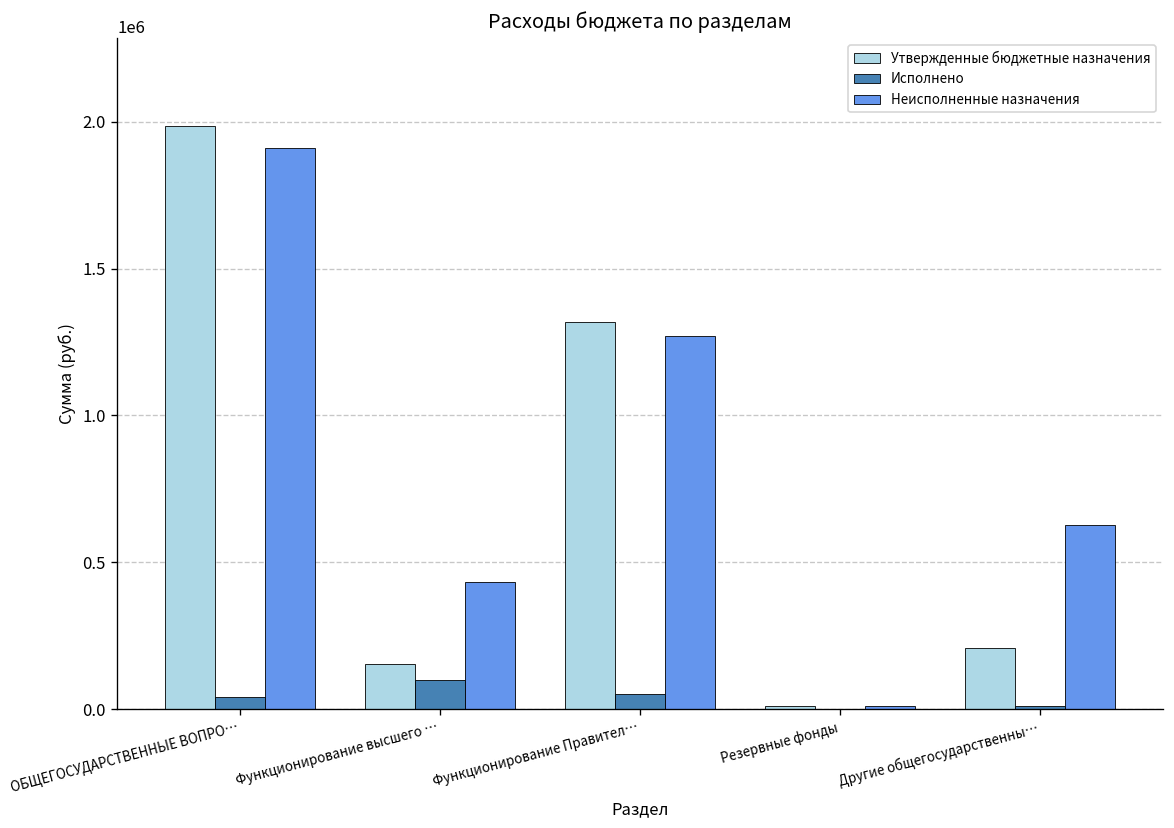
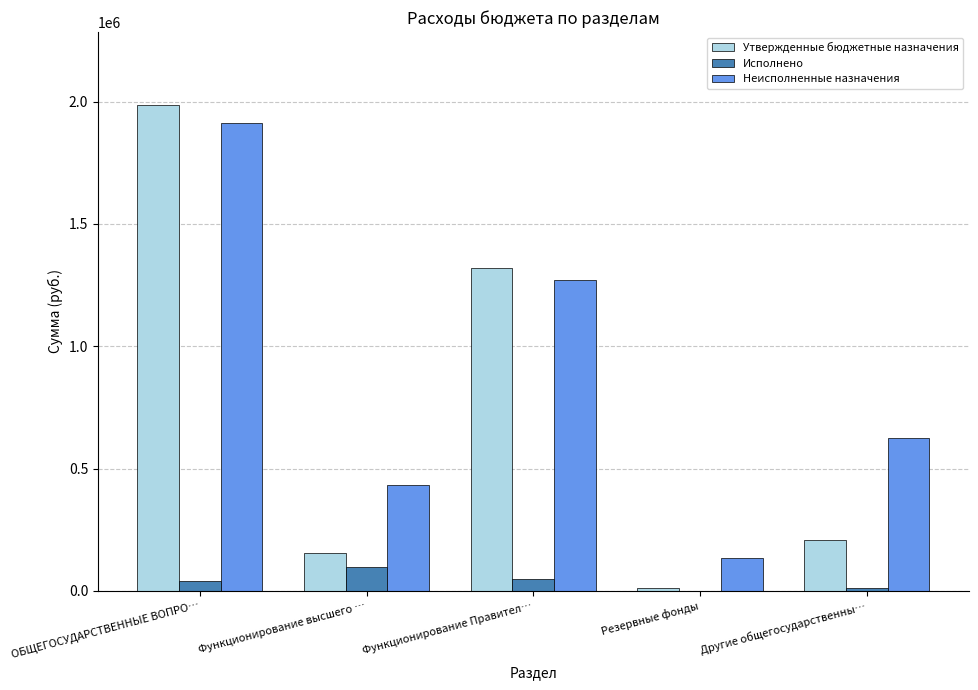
  {
    "Утвержденные бюджетные назначения": {
      "ОБЩЕГОСУДАРСТВЕННЫЕ ВОПРО…": 1990000,
      "Функционирование высшего …": 150000,
      "Функционирование Правител…": 1320000,
      "Другие общегосударственны…": 210000
    },
    "Исполнено": {
      "ОБЩЕГОСУДАРСТВЕННЫЕ ВОПРО…": 40000,
      "Функционирование высшего …": 100000,
      "Функционирование Правител…": 50000,
      "Резервные фонды": 0,
      "Другие общегосударственны…": 10000
    },
    "Неисполненные назначения": {
      "ОБЩЕГОСУДАРСТВЕННЫЕ ВОПРО…": 1910000,
      "Функционирование высшего …": 430000,
      "Функционирование Правител…": 1270000,
-     "Резервные фонды": 10000,
+     "Резервные фонды": 130000,
      "Другие общегосударственны…": 630000
    }
  }
